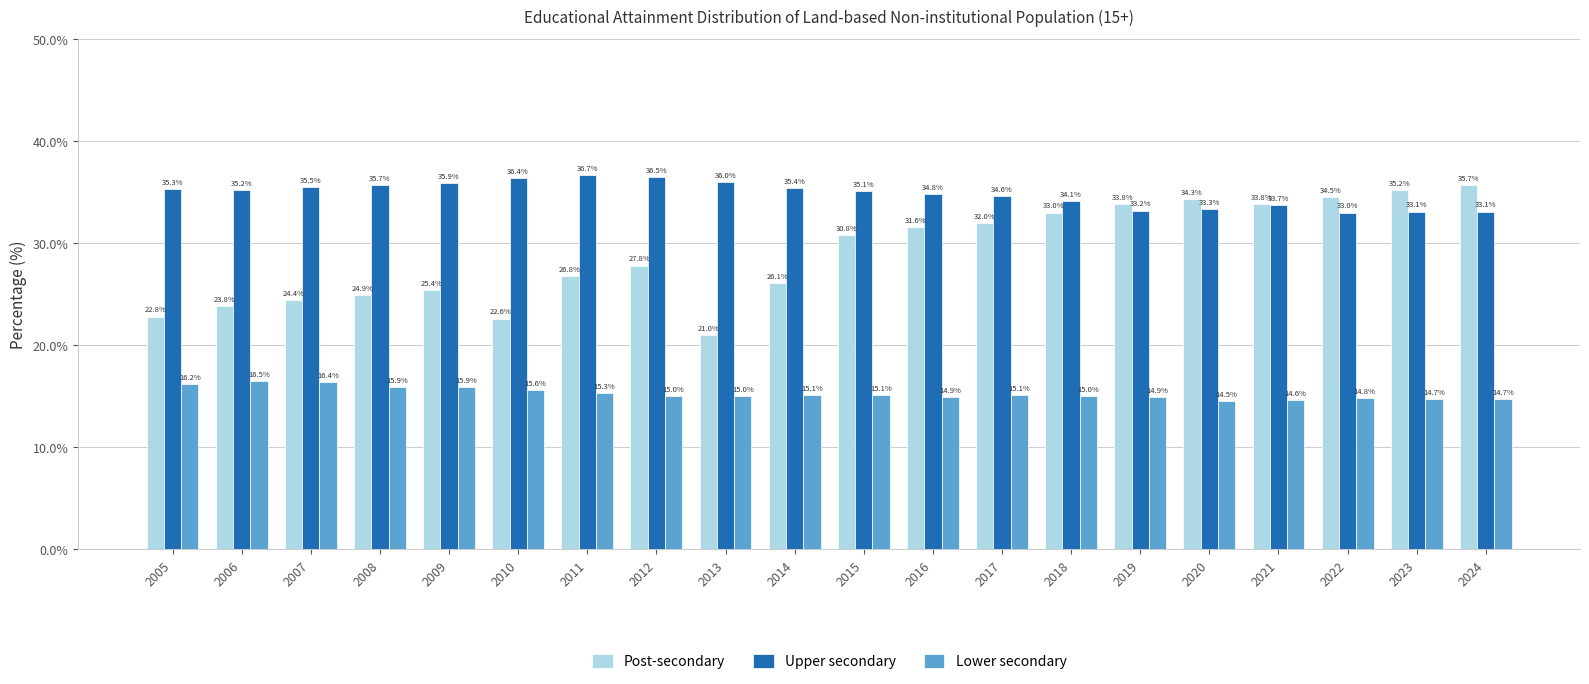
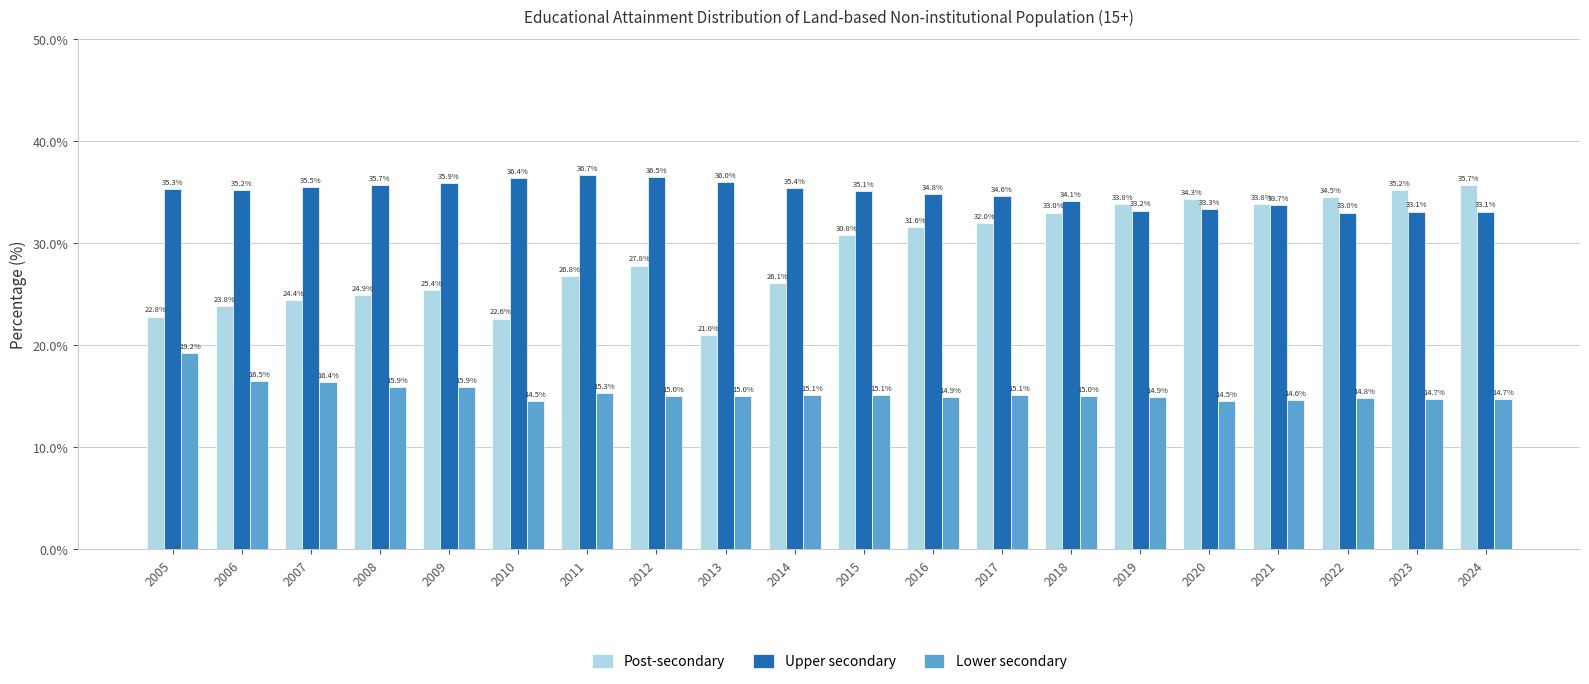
  {
    "Post-secondary": {
      "2005": "22.8%",
      "2006": "23.8%",
      "2007": "24.4%",
      "2008": "24.9%",
      "2009": "25.4%",
      "2010": "22.6%",
      "2011": "26.8%",
      "2012": "27.8%",
      "2013": "21.0%",
      "2014": "26.1%",
      "2015": "30.8%",
      "2016": "31.6%",
      "2017": "32.0%",
      "2018": "33.0%",
      "2019": "33.8%",
      "2020": "34.3%",
      "2022": "34.5%",
      "2023": "35.2%",
      "2024": "35.7%"
    },
    "Upper secondary": {
      "2005": "35.3%",
      "2006": "35.2%",
      "2007": "35.5%",
      "2008": "35.7%",
      "2009": "35.9%",
      "2010": "36.4%",
      "2011": "36.7%",
      "2012": "36.5%",
      "2013": "36.0%",
      "2014": "35.4%",
      "2015": "35.1%",
      "2016": "34.8%",
      "2017": "34.6%",
      "2018": "34.1%",
      "2019": "33.2%",
      "2020": "33.3%",
      "2022": "33.0%",
      "2023": "33.1%",
      "2024": "33.1%"
    },
    "Lower secondary": {
-     "2005": "16.2%",
+     "2005": "19.2%",
      "2006": "16.5%",
      "2007": "16.4%",
      "2008": "15.9%",
      "2009": "15.9%",
-     "2010": "15.6%",
+     "2010": "14.5%",
      "2011": "15.3%",
      "2012": "15.0%",
      "2013": "15.0%",
      "2014": "15.1%",
      "2015": "15.1%",
      "2016": "14.9%",
      "2017": "15.1%",
      "2018": "15.0%",
      "2019": "14.9%",
      "2020": "14.5%",
      "2021": "14.6%",
      "2022": "14.8%",
      "2023": "14.7%",
      "2024": "14.7%"
    }
  }
